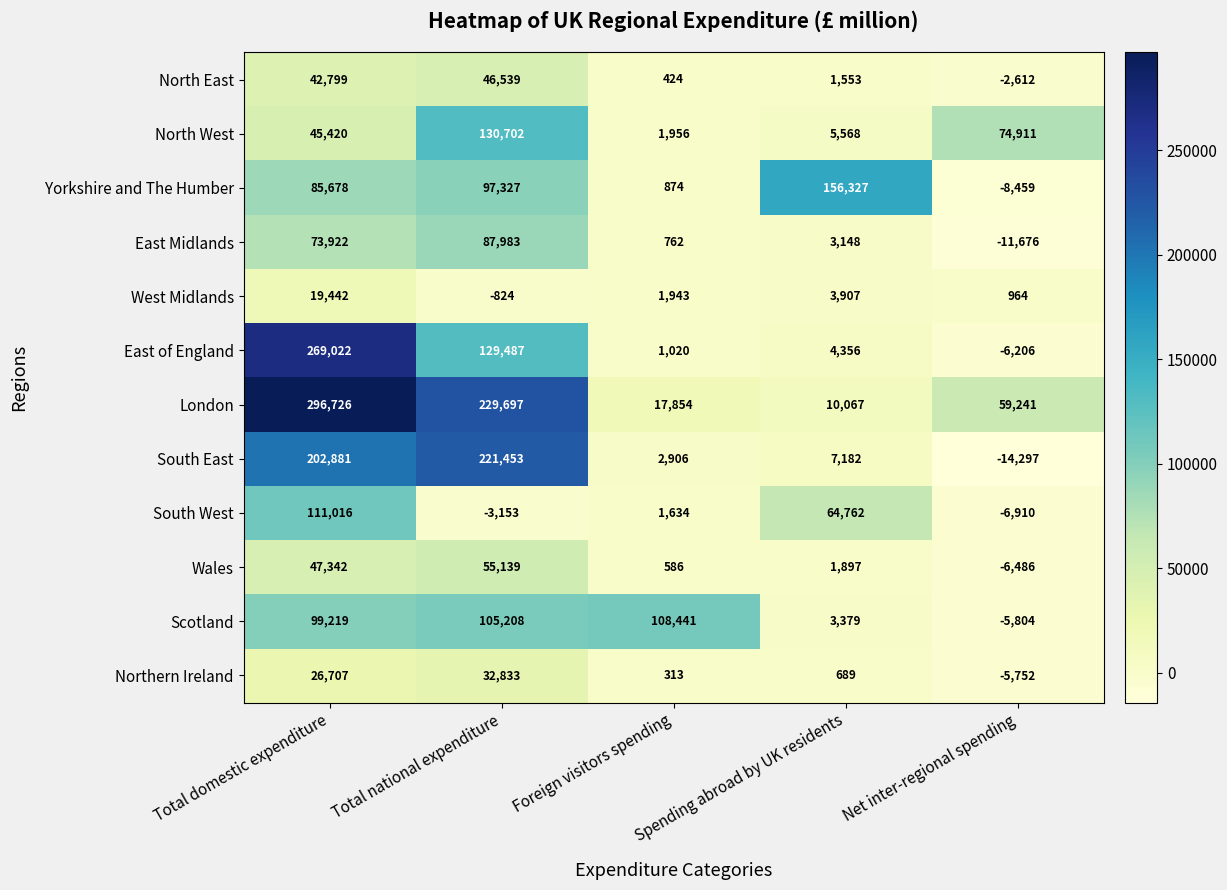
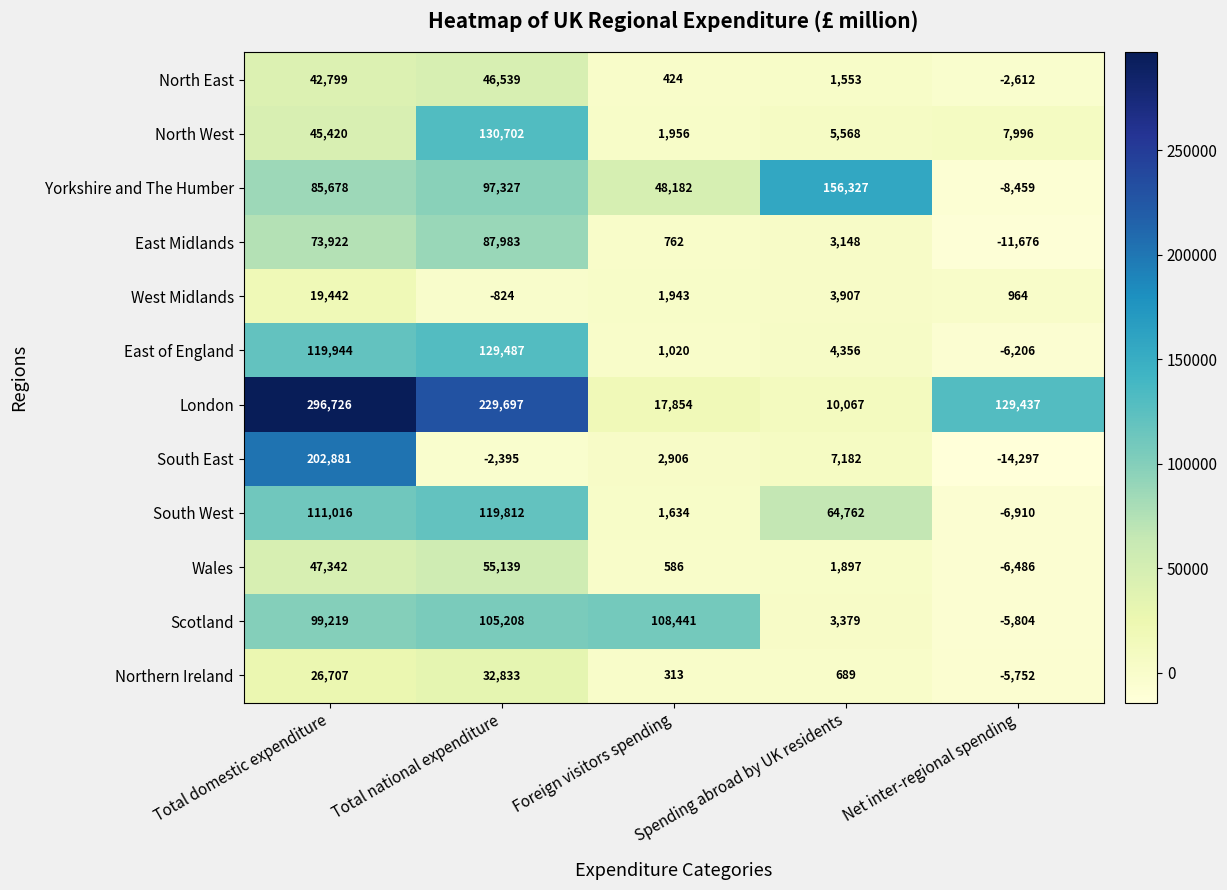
  {
    "North East": {
      "Total domestic expenditure": "42,799",
      "Total national expenditure": "46,539",
      "Foreign visitors spending": "424",
      "Spending abroad by UK residents": "1,553",
      "Net inter-regional spending": "-2,612"
    },
    "North West": {
      "Total domestic expenditure": "45,420",
      "Total national expenditure": "130,702",
      "Foreign visitors spending": "1,956",
      "Spending abroad by UK residents": "5,568",
-     "Net inter-regional spending": "74,911"
+     "Net inter-regional spending": "7,996"
    },
    "Yorkshire and The Humber": {
      "Total domestic expenditure": "85,678",
      "Total national expenditure": "97,327",
-     "Foreign visitors spending": "874",
+     "Foreign visitors spending": "48,182",
      "Spending abroad by UK residents": "156,327",
      "Net inter-regional spending": "-8,459"
    },
    "East Midlands": {
      "Total domestic expenditure": "73,922",
      "Total national expenditure": "87,983",
      "Foreign visitors spending": "762",
      "Spending abroad by UK residents": "3,148",
      "Net inter-regional spending": "-11,676"
    },
    "West Midlands": {
      "Total domestic expenditure": "19,442",
      "Total national expenditure": "-824",
      "Foreign visitors spending": "1,943",
      "Spending abroad by UK residents": "3,907",
      "Net inter-regional spending": "964"
    },
    "East of England": {
-     "Total domestic expenditure": "269,022",
+     "Total domestic expenditure": "119,944",
      "Total national expenditure": "129,487",
      "Foreign visitors spending": "1,020",
      "Spending abroad by UK residents": "4,356",
      "Net inter-regional spending": "-6,206"
    },
    "London": {
      "Total domestic expenditure": "296,726",
      "Total national expenditure": "229,697",
      "Foreign visitors spending": "17,854",
      "Spending abroad by UK residents": "10,067",
-     "Net inter-regional spending": "59,241"
+     "Net inter-regional spending": "129,437"
    },
    "South East": {
      "Total domestic expenditure": "202,881",
-     "Total national expenditure": "221,453",
+     "Total national expenditure": "-2,395",
      "Foreign visitors spending": "2,906",
      "Spending abroad by UK residents": "7,182",
      "Net inter-regional spending": "-14,297"
    },
    "South West": {
      "Total domestic expenditure": "111,016",
-     "Total national expenditure": "-3,153",
+     "Total national expenditure": "119,812",
      "Foreign visitors spending": "1,634",
      "Spending abroad by UK residents": "64,762",
      "Net inter-regional spending": "-6,910"
    },
    "Wales": {
      "Total domestic expenditure": "47,342",
      "Total national expenditure": "55,139",
      "Foreign visitors spending": "586",
      "Spending abroad by UK residents": "1,897",
      "Net inter-regional spending": "-6,486"
    },
    "Scotland": {
      "Total domestic expenditure": "99,219",
      "Total national expenditure": "105,208",
      "Foreign visitors spending": "108,441",
      "Spending abroad by UK residents": "3,379",
      "Net inter-regional spending": "-5,804"
    },
    "Northern Ireland": {
      "Total domestic expenditure": "26,707",
      "Total national expenditure": "32,833",
      "Foreign visitors spending": "313",
      "Spending abroad by UK residents": "689",
      "Net inter-regional spending": "-5,752"
    }
  }
